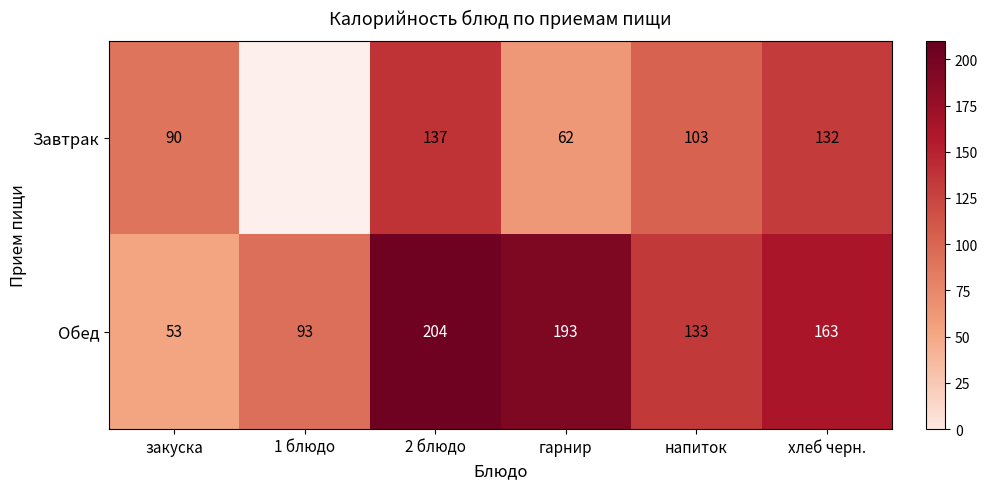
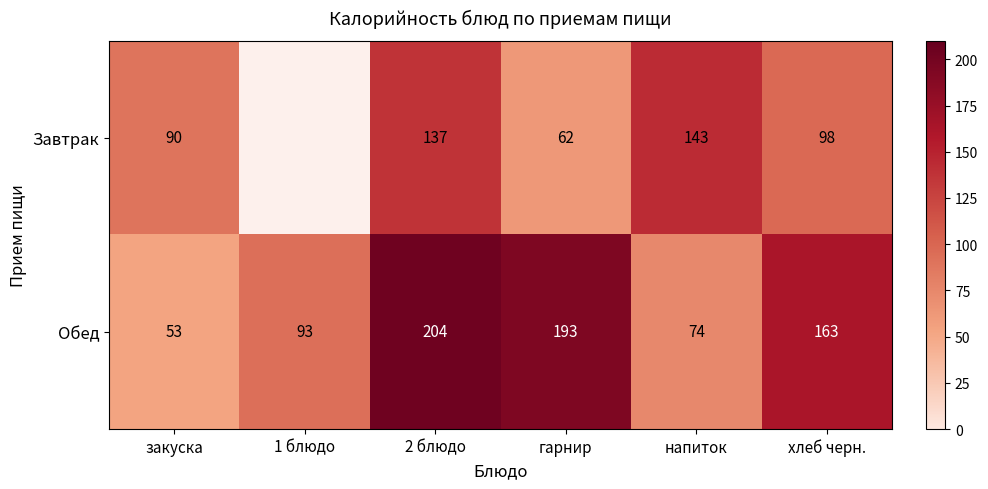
  {
    "Завтрак": {
      "закуска": 90,
      "2 блюдо": 137,
      "гарнир": 62,
-     "напиток": 103,
-     "хлеб черн.": 132
+     "напиток": 143,
+     "хлеб черн.": 98
    },
    "Обед": {
      "закуска": 53,
      "1 блюдо": 93,
      "2 блюдо": 204,
      "гарнир": 193,
-     "напиток": 133,
+     "напиток": 74,
      "хлеб черн.": 163
    }
  }
